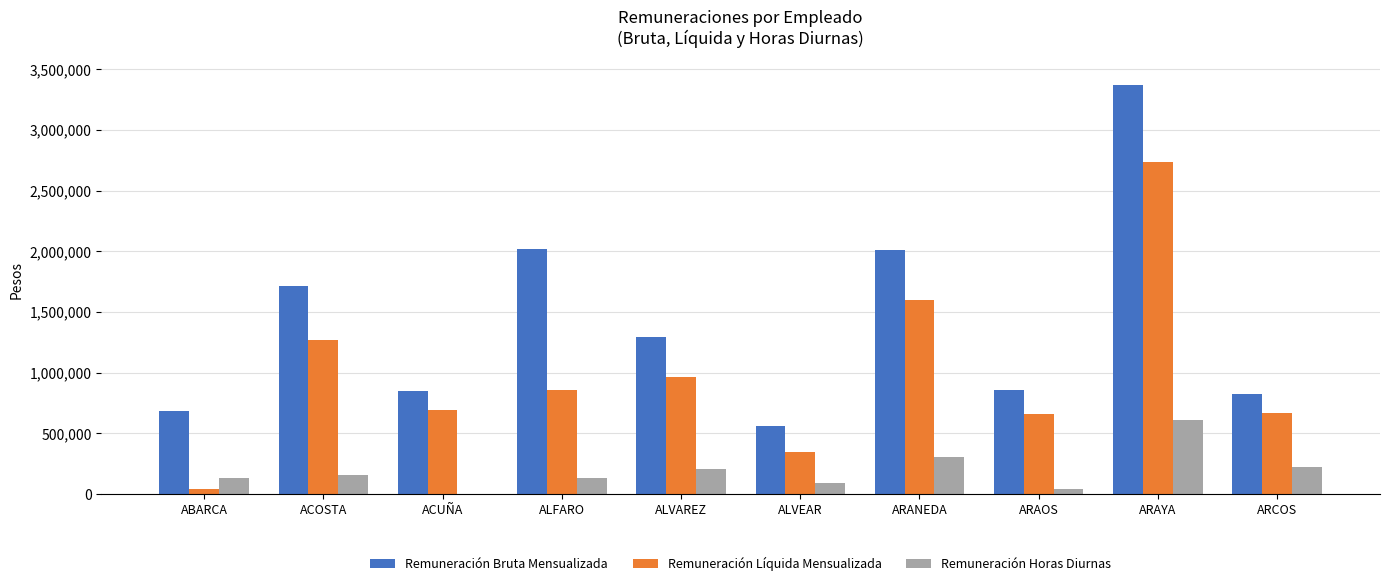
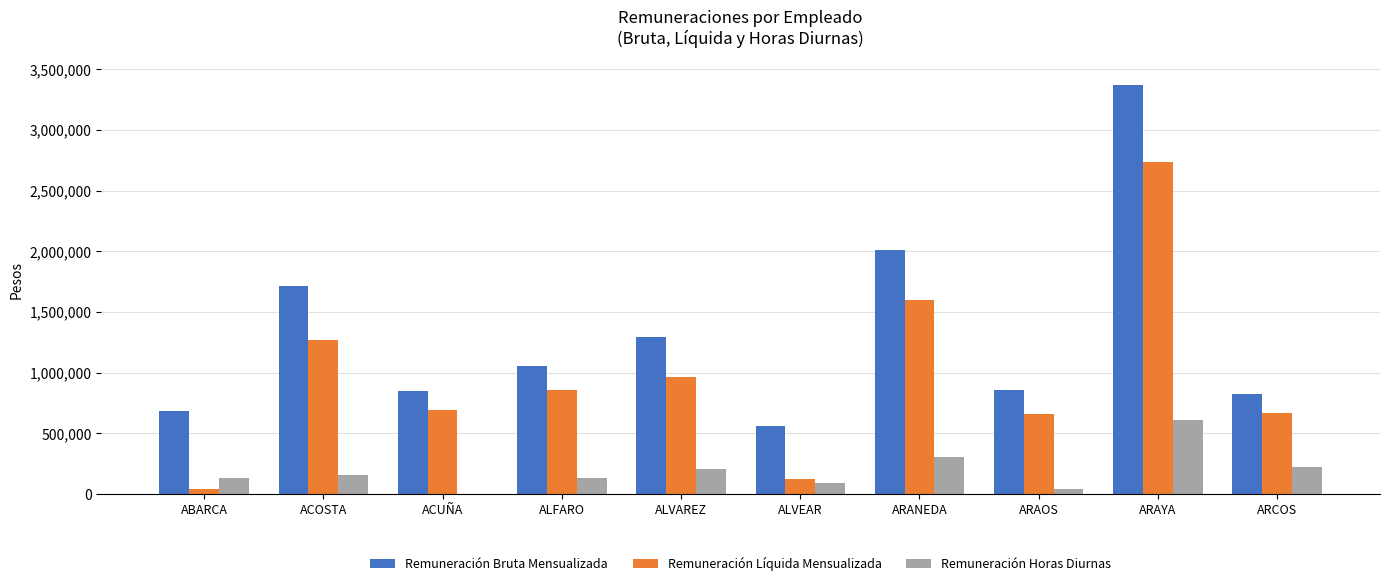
  {
    "Remuneración Bruta Mensualizada": {
      "ABARCA": "680,000",
      "ACOSTA": "1,720,000",
      "ACUÑA": "850,000",
-     "ALFARO": "2,020,000",
+     "ALFARO": "1,050,000",
      "ALVAREZ": "1,290,000",
      "ALVEAR": "560,000",
      "ARANEDA": "2,010,000",
      "ARAOS": "860,000",
      "ARAYA": "3,370,000",
      "ARCOS": "830,000"
    },
    "Remuneración Líquida Mensualizada": {
      "ABARCA": "40,000",
      "ACOSTA": "1,270,000",
      "ACUÑA": "700,000",
      "ALFARO": "860,000",
      "ALVAREZ": "970,000",
-     "ALVEAR": "350,000",
+     "ALVEAR": "120,000",
      "ARANEDA": "1,600,000",
      "ARAOS": "660,000",
      "ARAYA": "2,730,000",
      "ARCOS": "670,000"
    },
    "Remuneración Horas Diurnas": {
      "ABARCA": "130,000",
      "ACOSTA": "160,000",
      "ACUÑA": "0",
      "ALFARO": "130,000",
      "ALVAREZ": "210,000",
      "ALVEAR": "90,000",
      "ARANEDA": "310,000",
      "ARAOS": "40,000",
      "ARAYA": "610,000",
      "ARCOS": "220,000"
    }
  }
